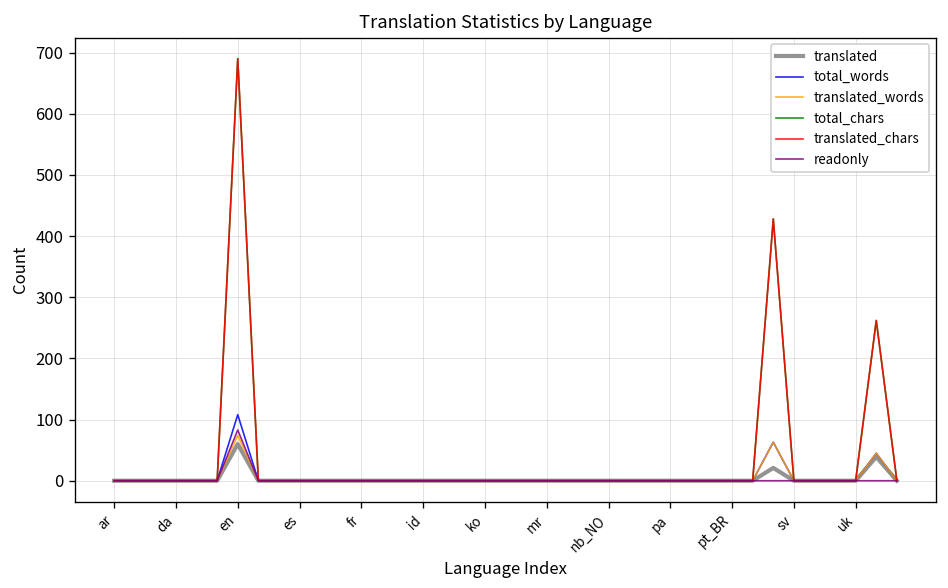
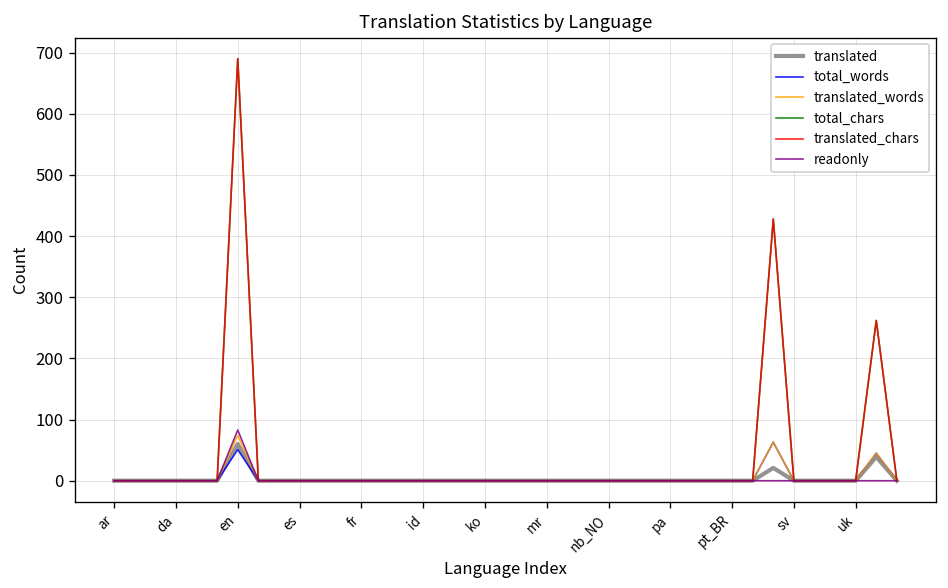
  {
    "translated": {
      "en": 60
    },
    "total_words": {
-     "en": 110
+     "en": 50
    },
    "translated_words": {
      "en": 70
    },
    "translated_chars": {
      "en": 690
    },
    "readonly": {
      "en": 80
    }
  }
